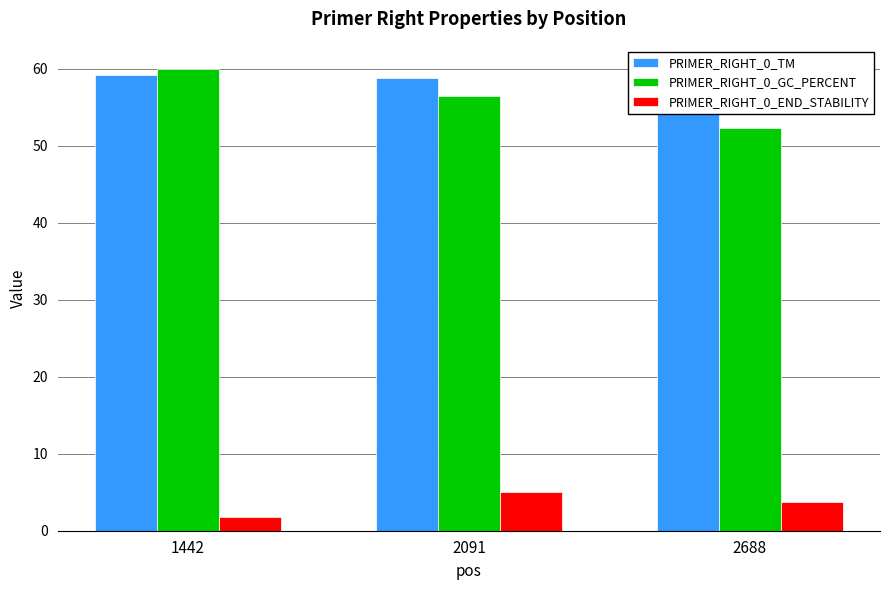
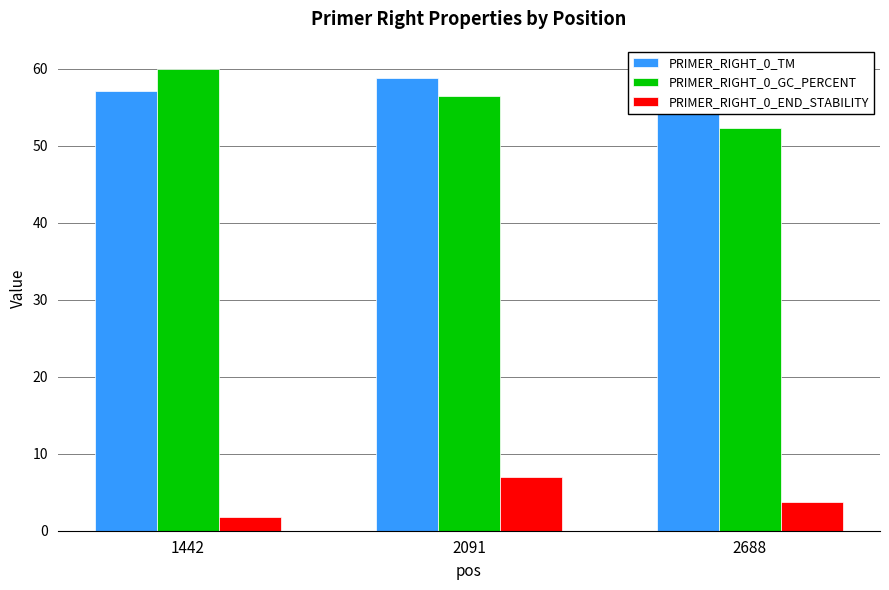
  {
    "PRIMER_RIGHT_0_TM": {
-     "1442": 59,
+     "1442": 57,
      "2091": 59
    },
    "PRIMER_RIGHT_0_GC_PERCENT": {
      "1442": 60,
      "2091": 57,
      "2688": 52
    },
    "PRIMER_RIGHT_0_END_STABILITY": {
      "1442": 2,
-     "2091": 5,
+     "2091": 7,
      "2688": 4
    }
  }
